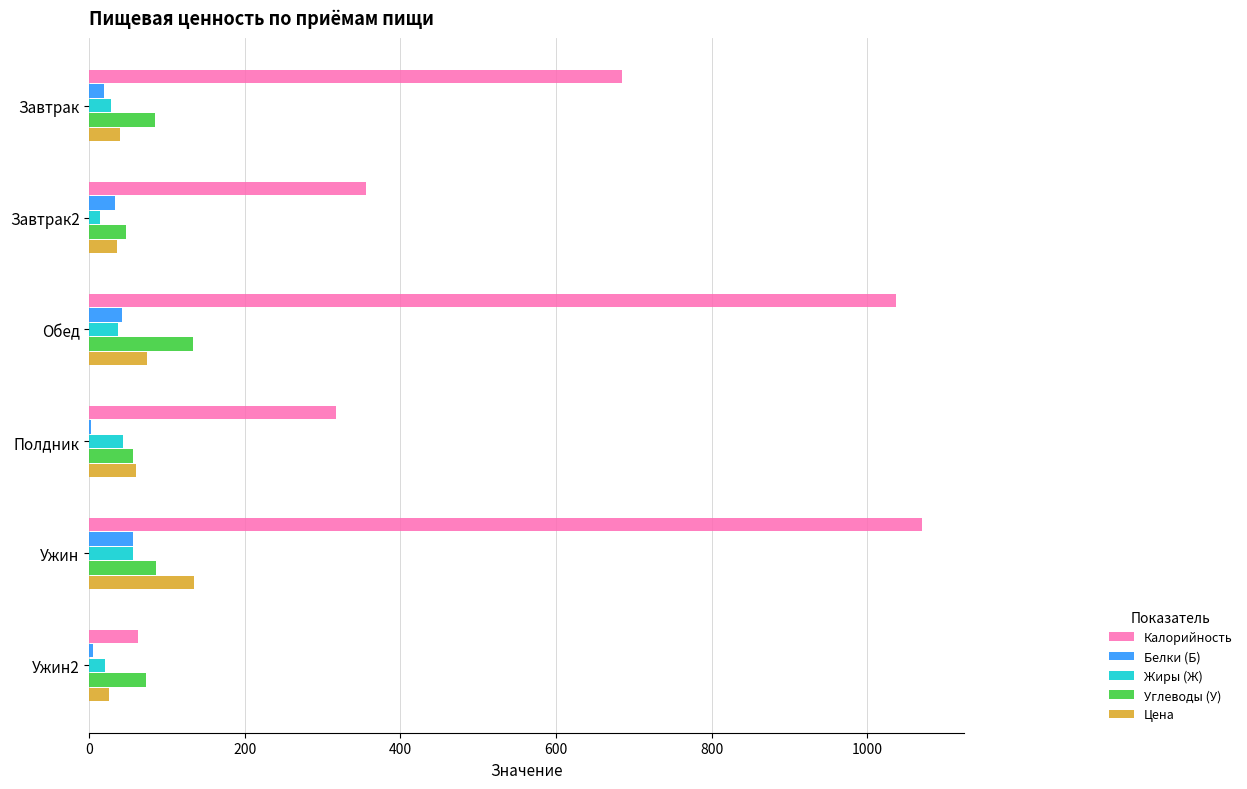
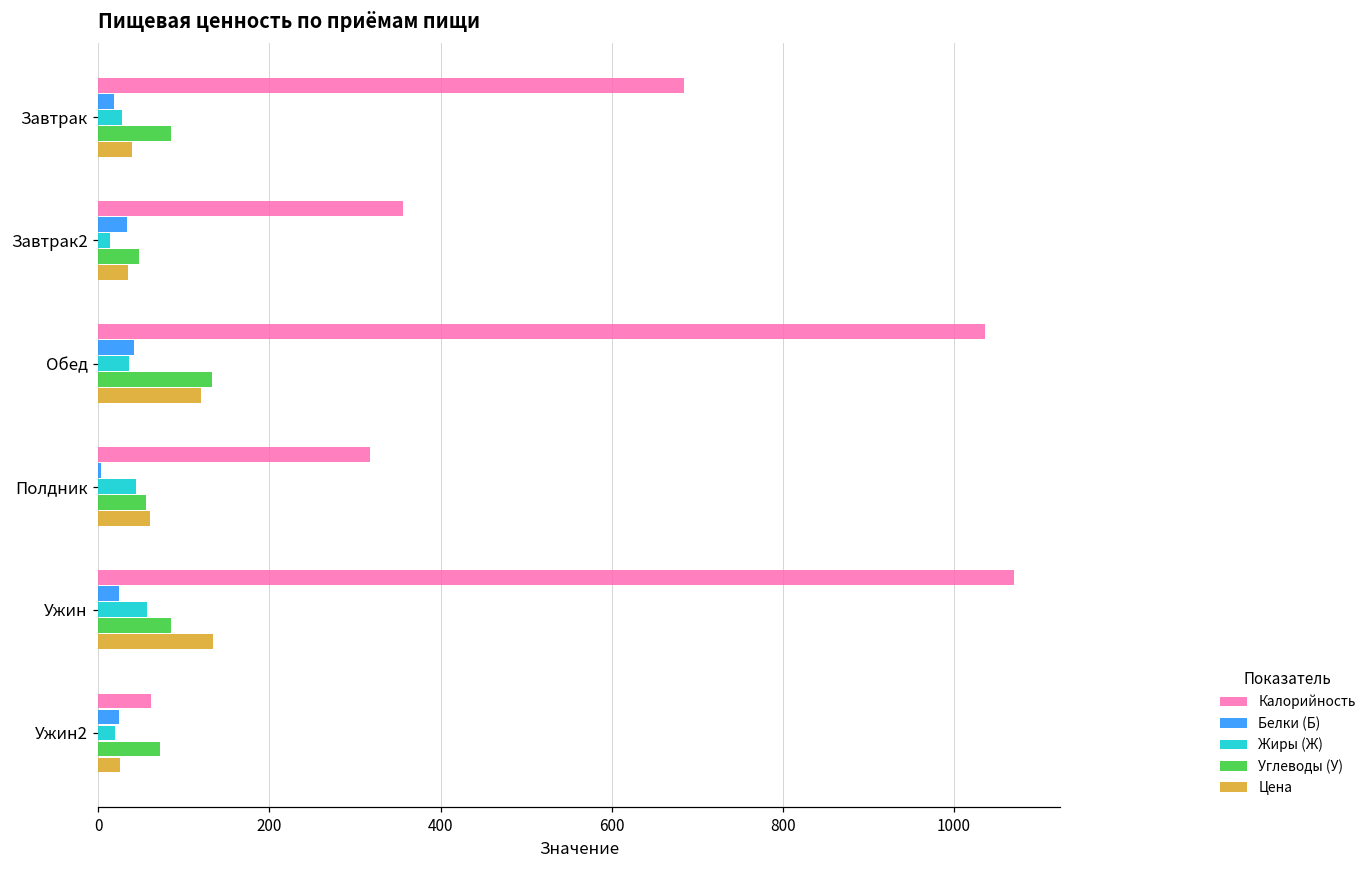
  {
    "Калорийность": {
      "Завтрак": 690,
      "Завтрак2": 360,
      "Обед": 1040,
      "Полдник": 320,
      "Ужин": 1070,
      "Ужин2": 60
    },
    "Белки (Б)": {
      "Завтрак": 20,
      "Завтрак2": 30,
      "Обед": 40,
-     "Ужин": 60,
-     "Ужин2": 0
+     "Ужин": 20,
+     "Ужин2": 20
    },
    "Жиры (Ж)": {
      "Завтрак": 30,
      "Завтрак2": 10,
      "Обед": 40,
      "Полдник": 40,
      "Ужин": 60,
      "Ужин2": 20
    },
    "Углеводы (У)": {
      "Завтрак": 80,
      "Завтрак2": 50,
      "Обед": 130,
      "Полдник": 60,
      "Ужин": 90,
      "Ужин2": 70
    },
    "Цена": {
      "Завтрак": 40,
      "Завтрак2": 30,
-     "Обед": 70,
+     "Обед": 120,
      "Полдник": 60,
      "Ужин": 130,
      "Ужин2": 30
    }
  }
